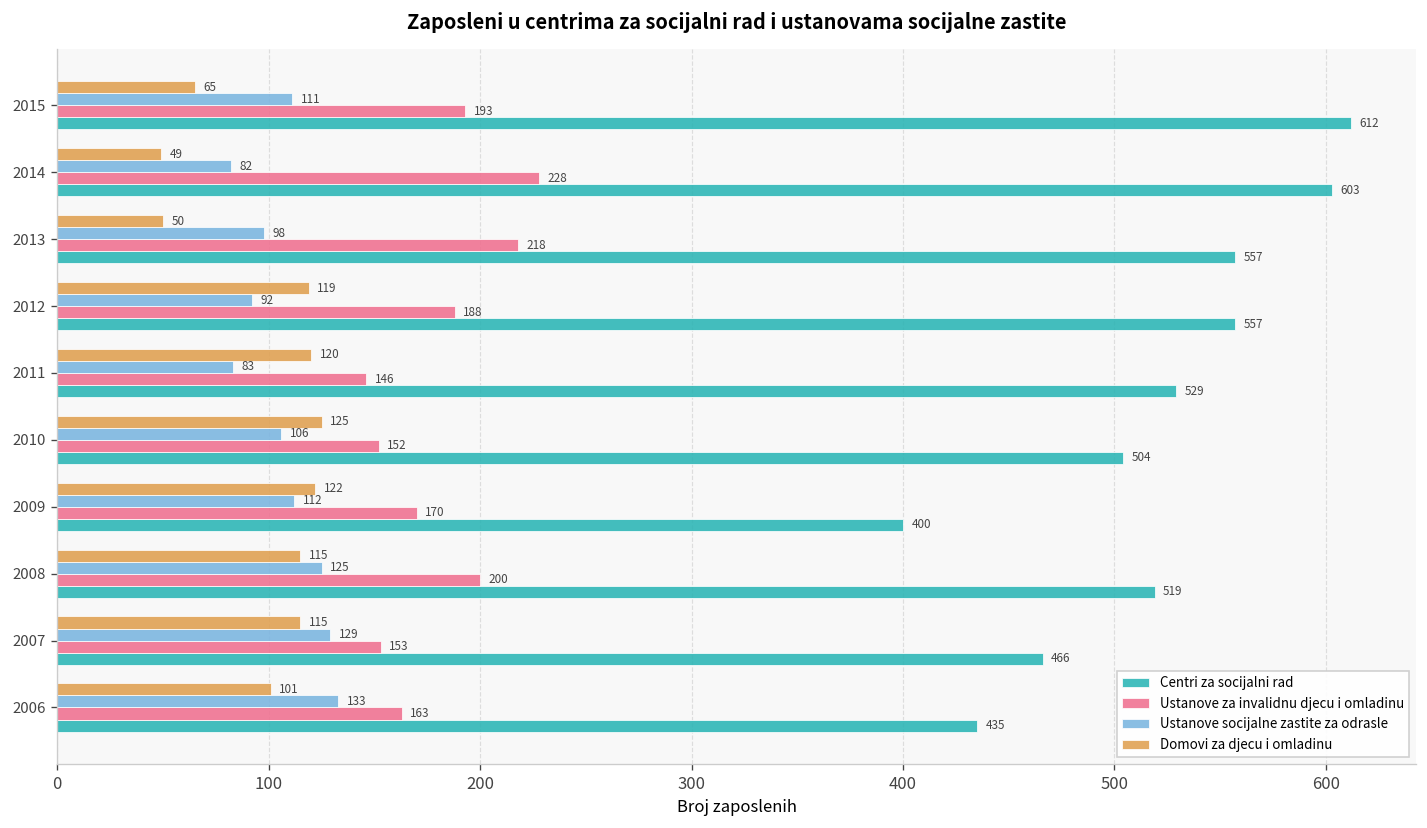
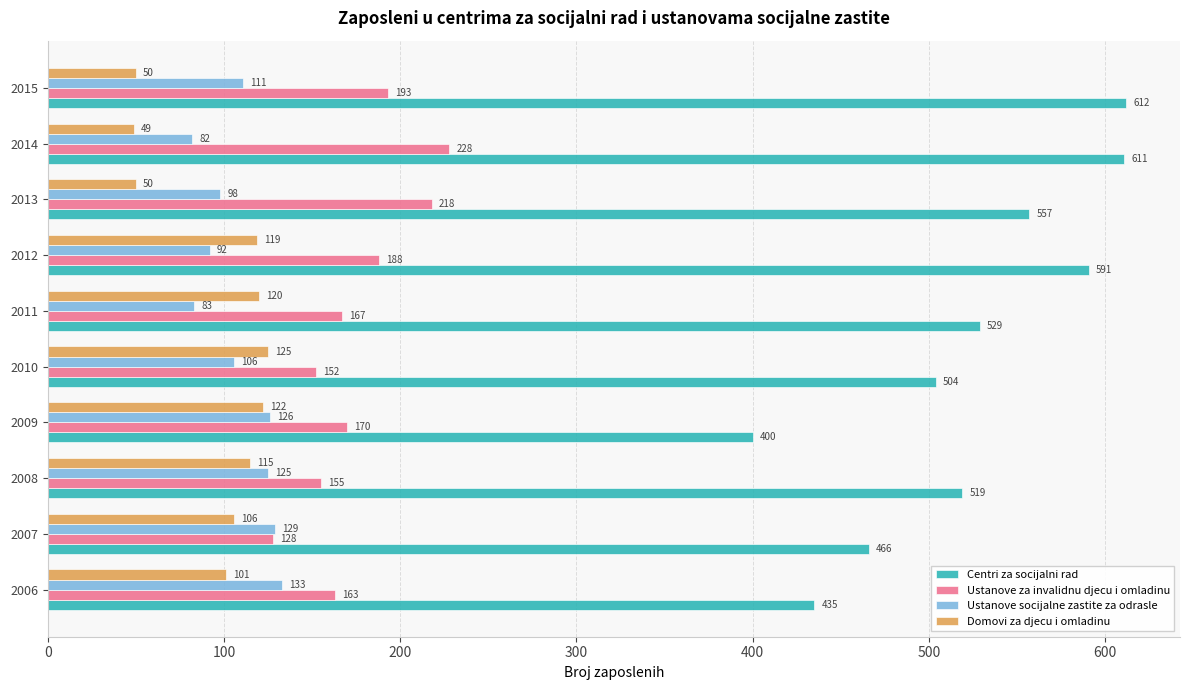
  {
    "Centri za socijalni rad": {
      "2015": 612,
-     "2014": 603,
+     "2014": 611,
      "2013": 557,
-     "2012": 557,
+     "2012": 591,
      "2011": 529,
      "2010": 504,
      "2009": 400,
      "2008": 519,
      "2007": 466,
      "2006": 435
    },
    "Ustanove za invalidnu djecu i omladinu": {
      "2015": 193,
      "2014": 228,
      "2013": 218,
      "2012": 188,
-     "2011": 146,
+     "2011": 167,
      "2010": 152,
      "2009": 170,
-     "2008": 200,
-     "2007": 153,
+     "2008": 155,
+     "2007": 128,
      "2006": 163
    },
    "Ustanove socijalne zastite za odrasle": {
      "2015": 111,
      "2014": 82,
      "2013": 98,
      "2012": 92,
      "2011": 83,
      "2010": 106,
-     "2009": 112,
+     "2009": 126,
      "2008": 125,
      "2007": 129,
      "2006": 133
    },
    "Domovi za djecu i omladinu": {
-     "2015": 65,
+     "2015": 50,
      "2014": 49,
      "2013": 50,
      "2012": 119,
      "2011": 120,
      "2010": 125,
      "2009": 122,
      "2008": 115,
-     "2007": 115,
+     "2007": 106,
      "2006": 101
    }
  }
